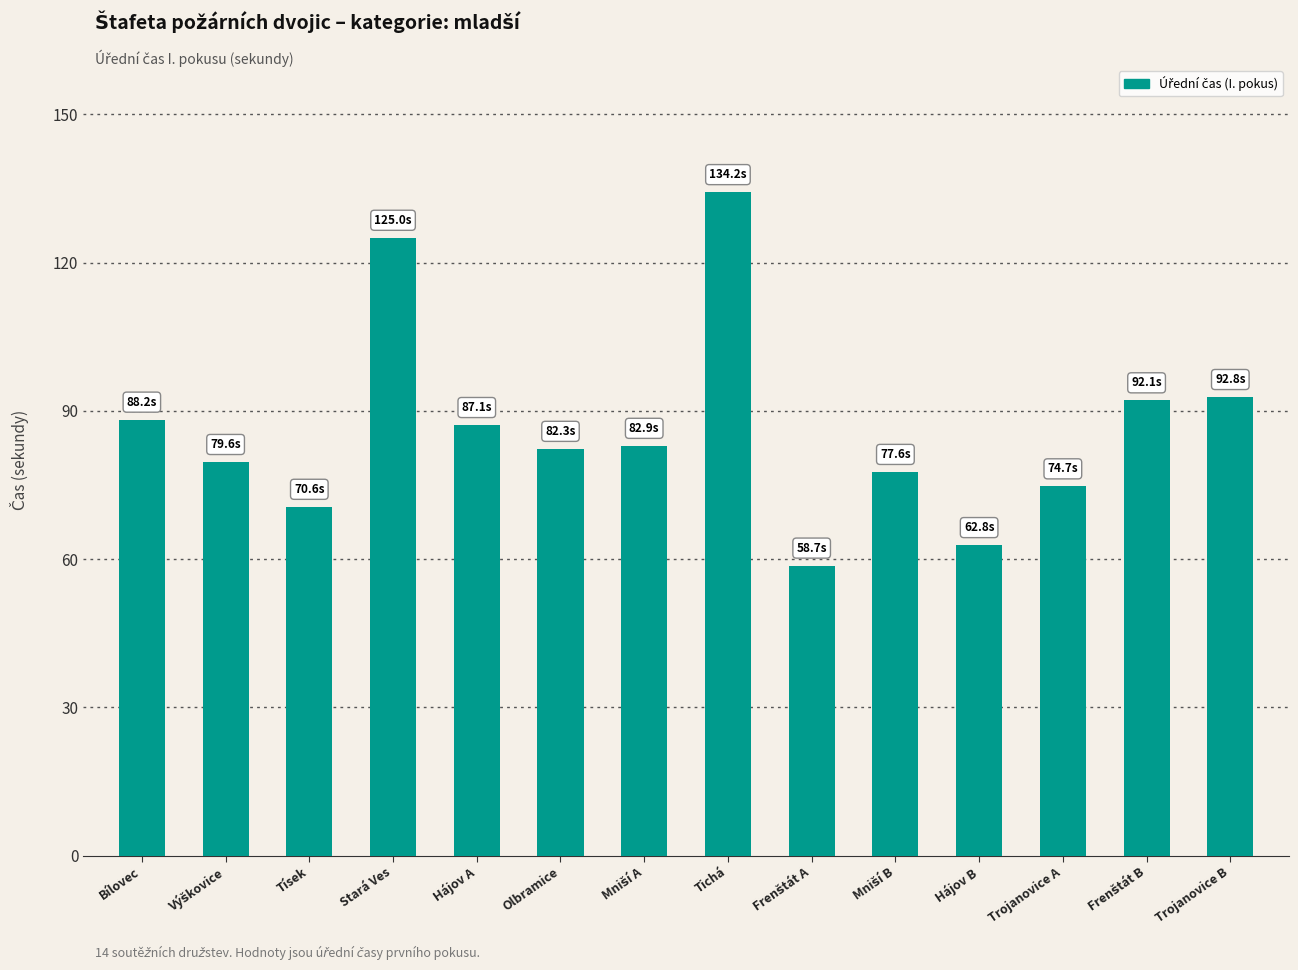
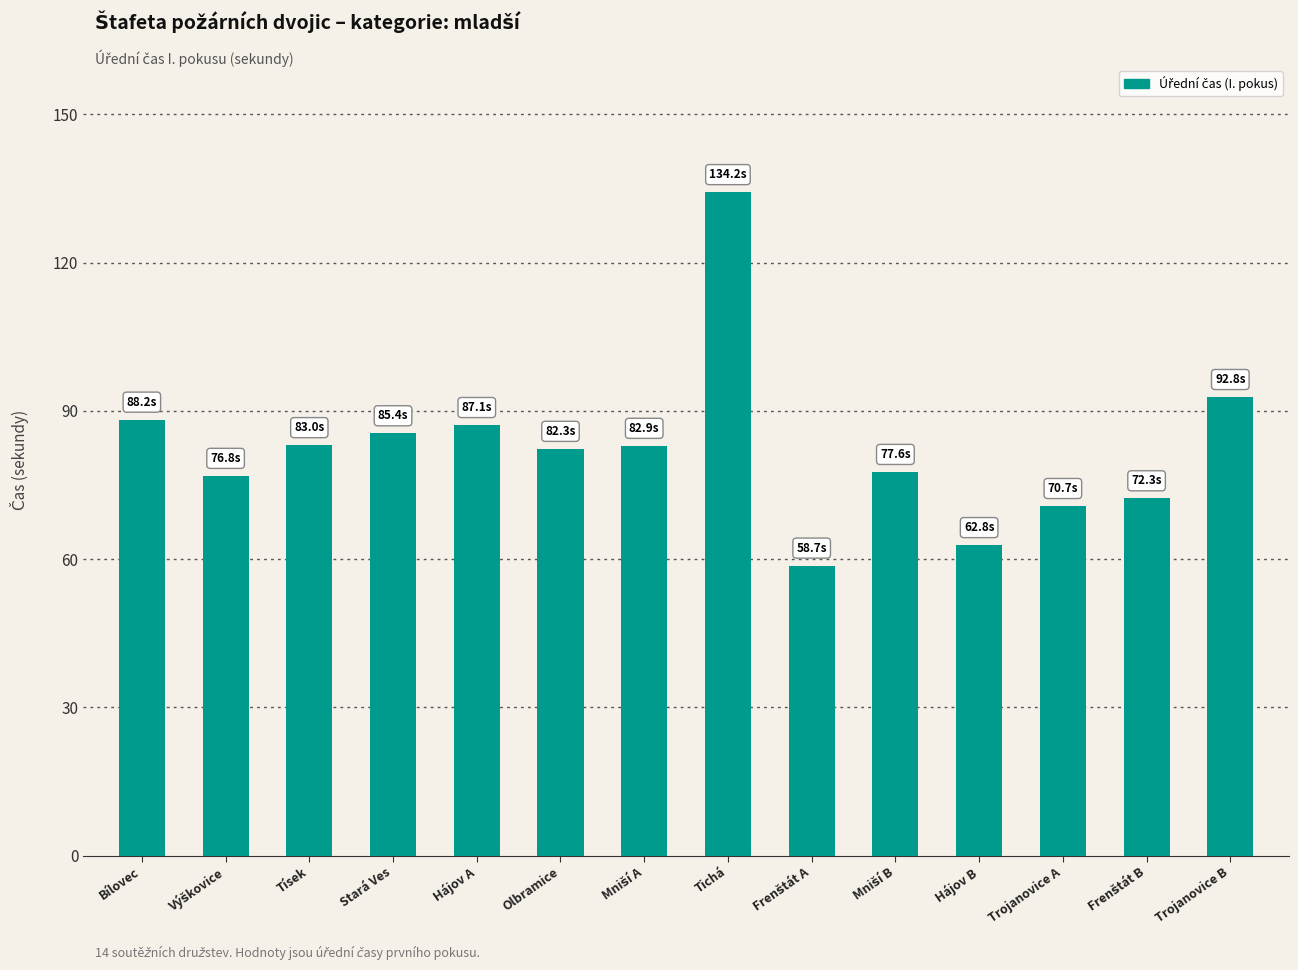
  {
-   "Výškovice": "79.6s",
-   "Tísek": "70.6s",
-   "Stará Ves": "125.0s",
-   "Trojanovice A": "74.7s",
-   "Frenštát B": "92.1s"
+   "Výškovice": "76.8s",
+   "Tísek": "83.0s",
+   "Stará Ves": "85.4s",
+   "Trojanovice A": "70.7s",
+   "Frenštát B": "72.3s"
  }
